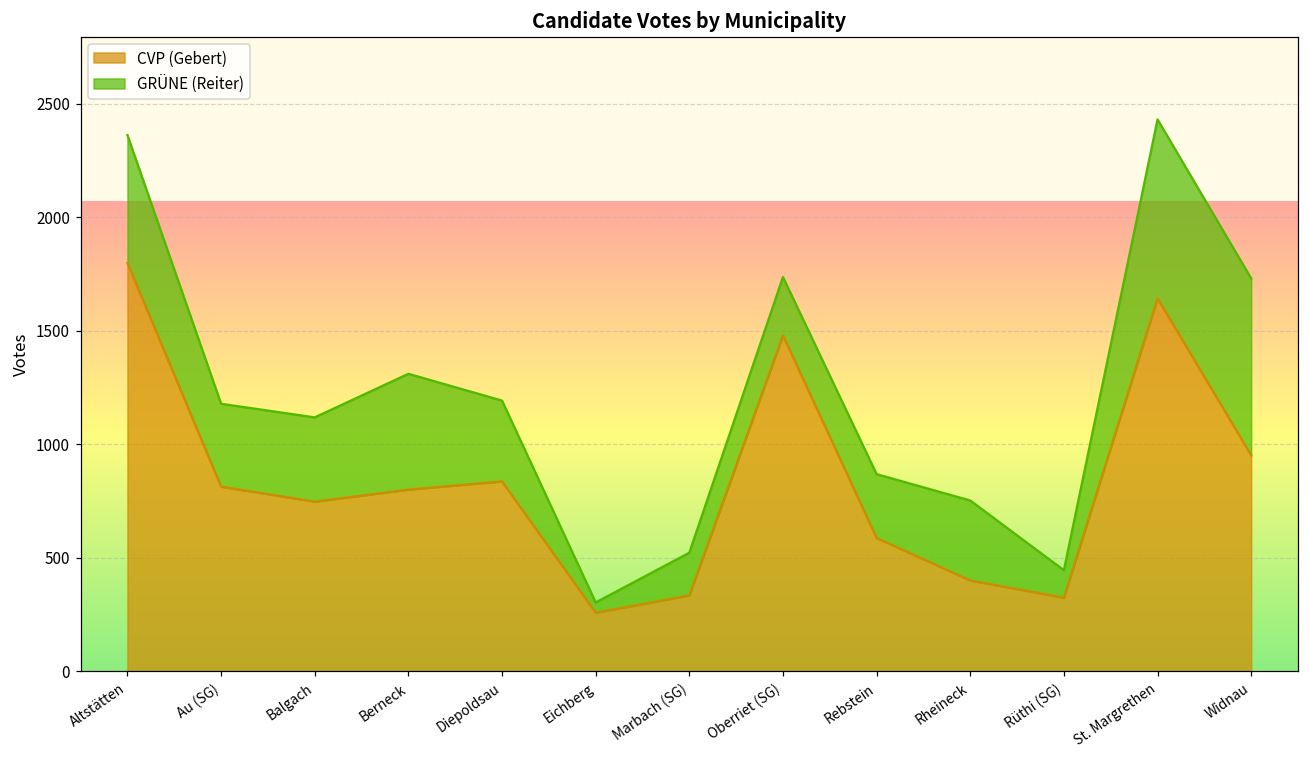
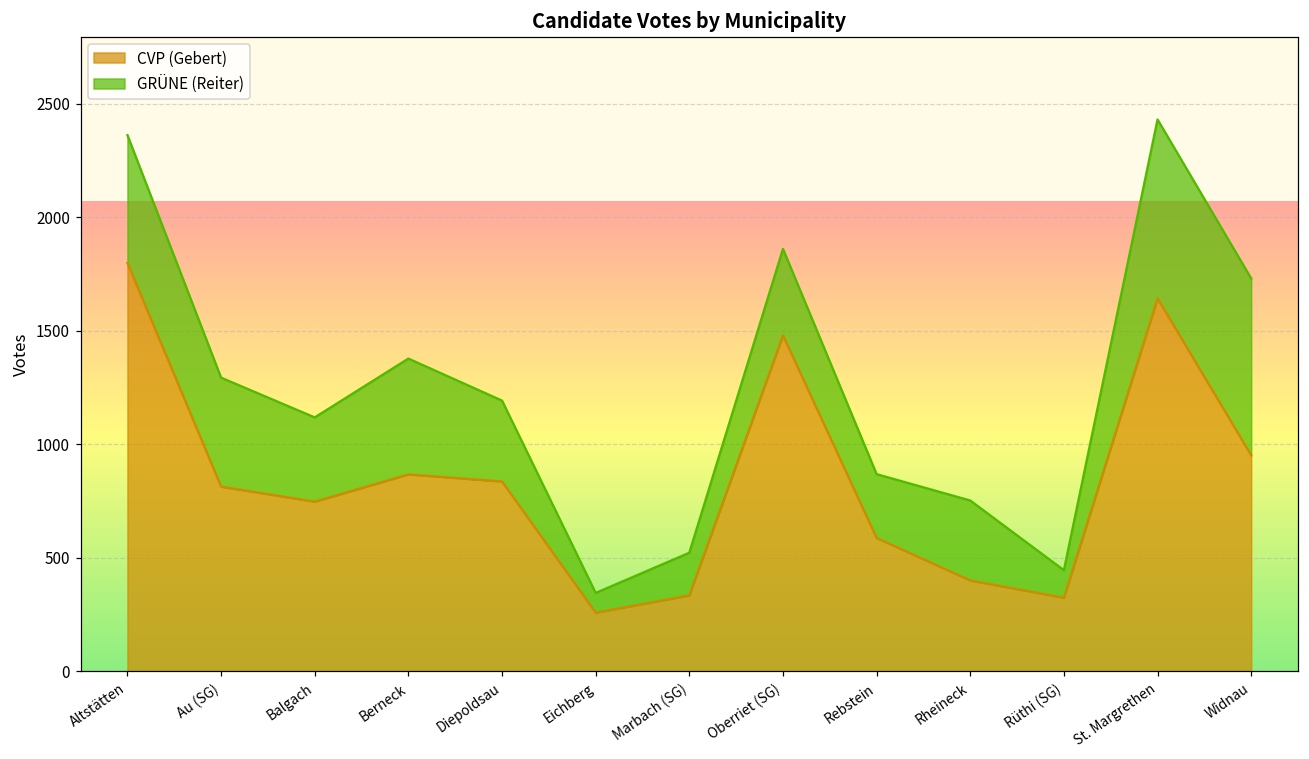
  {
    "CVP (Gebert)": {
      "Altstätten": 1800,
      "Au (SG)": 810,
      "Balgach": 750,
-     "Berneck": 800,
+     "Berneck": 870,
      "Diepoldsau": 840,
      "Eichberg": 260,
      "Marbach (SG)": 340,
      "Oberriet (SG)": 1480,
      "Rebstein": 590,
      "Rheineck": 400,
      "Rüthi (SG)": 330,
      "St. Margrethen": 1640,
      "Widnau": 950
    },
    "GRÜNE (Reiter)": {
      "Altstätten": 560,
-     "Au (SG)": 370,
+     "Au (SG)": 480,
      "Balgach": 370,
      "Berneck": 510,
      "Diepoldsau": 360,
-     "Eichberg": 50,
+     "Eichberg": 90,
      "Marbach (SG)": 190,
-     "Oberriet (SG)": 260,
+     "Oberriet (SG)": 380,
      "Rebstein": 280,
      "Rheineck": 350,
      "Rüthi (SG)": 120,
      "St. Margrethen": 790,
      "Widnau": 780
    }
  }
